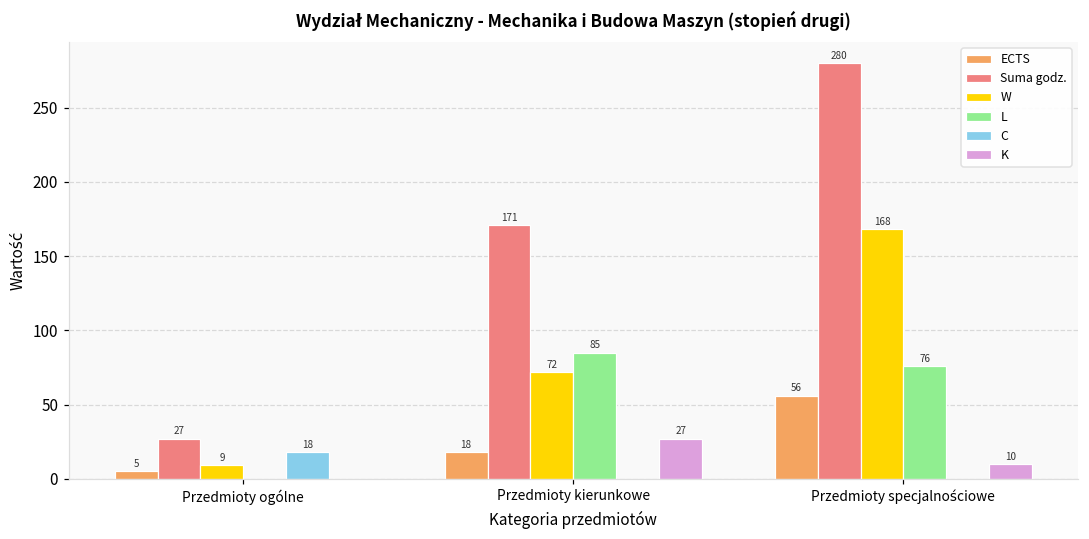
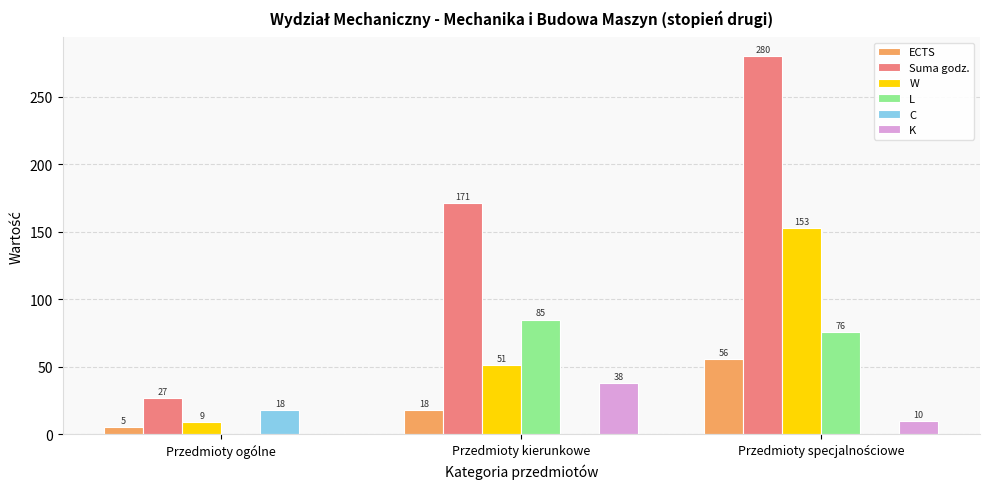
  {
    "W": {
      "Przedmioty ogólne": 9,
-     "Przedmioty kierunkowe": 72,
-     "Przedmioty specjalnościowe": 168
+     "Przedmioty kierunkowe": 51,
+     "Przedmioty specjalnościowe": 153
    },
    "L": {
      "Przedmioty kierunkowe": 85,
      "Przedmioty specjalnościowe": 76
    },
    "C": {
      "Przedmioty ogólne": 18
    },
    "K": {
-     "Przedmioty kierunkowe": 27,
+     "Przedmioty kierunkowe": 38,
      "Przedmioty specjalnościowe": 10
    }
  }
